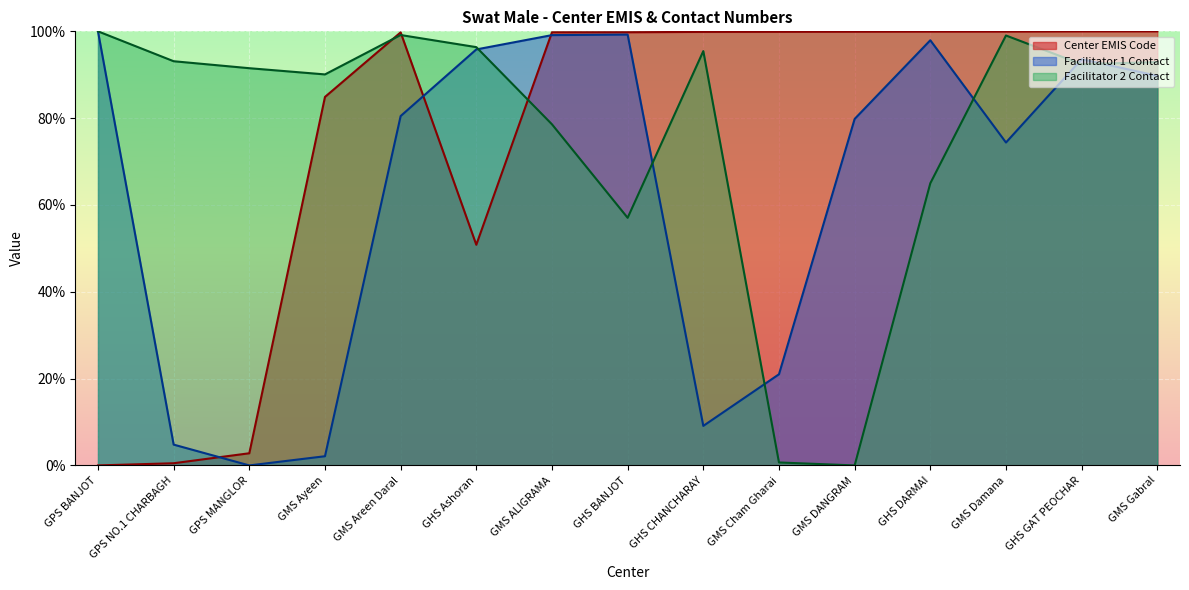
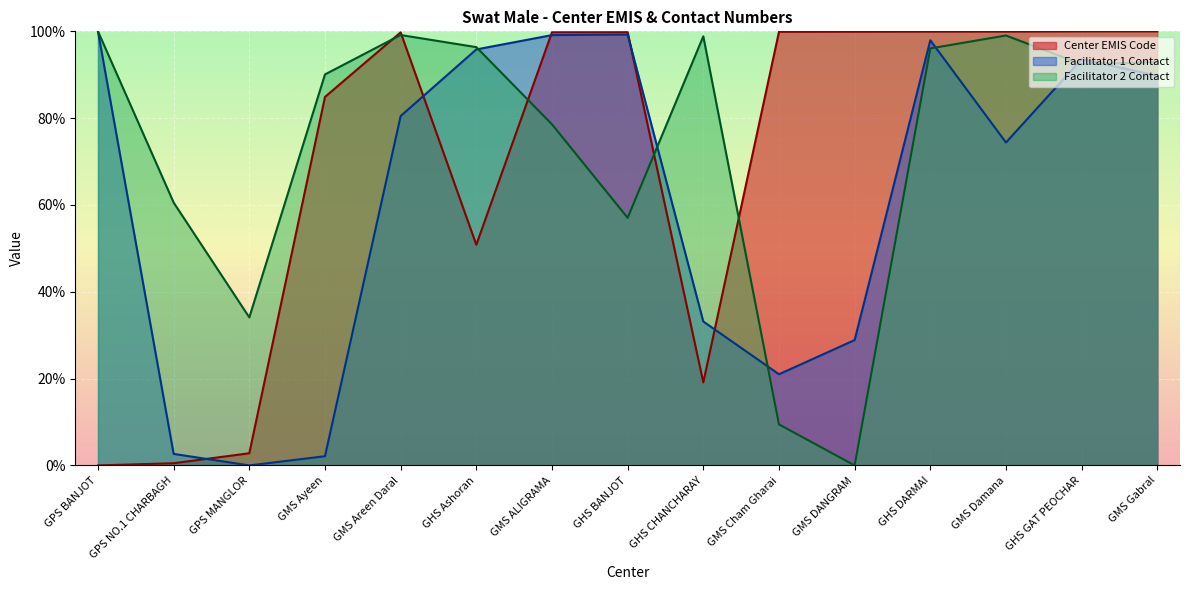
  {
    "Center EMIS Code": {
      "GPS BANJOT": "0%",
      "GPS NO.1 CHARBAGH": "1%",
      "GPS MANGLOR": "3%",
      "GMS Ayeen": "85%",
      "GMS Areen Daral": "100%",
      "GHS Ashoran": "51%",
      "GMS ALIGRAMA": "100%",
-     "GHS CHANCHARAY": "100%",
+     "GHS CHANCHARAY": "19%",
      "GMS Cham Gharai": "100%",
      "GMS DANGRAM": "100%",
      "GHS DARMAI": "100%",
      "GMS Damana": "100%",
      "GHS GAT PEOCHAR": "100%",
      "GMS Gabral": "100%"
    },
    "Facilitator 1 Contact": {
-     "GPS NO.1 CHARBAGH": "5%",
+     "GPS NO.1 CHARBAGH": "3%",
      "GPS MANGLOR": "0%",
      "GMS Ayeen": "2%",
      "GMS Areen Daral": "80%",
      "GMS ALIGRAMA": "99%",
-     "GHS CHANCHARAY": "9%",
+     "GHS CHANCHARAY": "33%",
      "GMS Cham Gharai": "21%",
-     "GMS DANGRAM": "80%",
+     "GMS DANGRAM": "29%",
      "GHS DARMAI": "98%",
      "GMS Damana": "74%"
    },
    "Facilitator 2 Contact": {
-     "GPS NO.1 CHARBAGH": "93%",
-     "GPS MANGLOR": "92%",
+     "GPS NO.1 CHARBAGH": "61%",
+     "GPS MANGLOR": "34%",
      "GMS Ayeen": "90%",
      "GMS Areen Daral": "99%",
      "GMS ALIGRAMA": "79%",
      "GHS BANJOT": "57%",
-     "GHS CHANCHARAY": "95%",
-     "GMS Cham Gharai": "1%",
+     "GHS CHANCHARAY": "99%",
+     "GMS Cham Gharai": "9%",
      "GMS DANGRAM": "0%",
-     "GHS DARMAI": "65%",
+     "GHS DARMAI": "96%",
      "GMS Damana": "99%"
    }
  }
